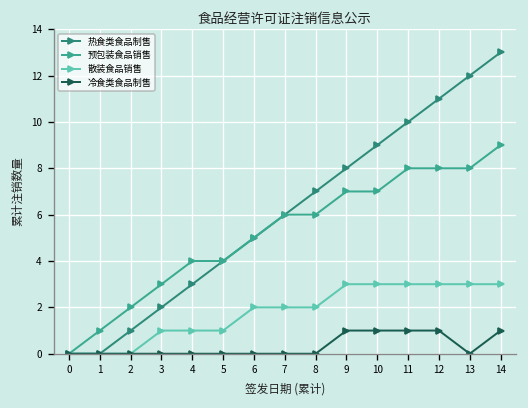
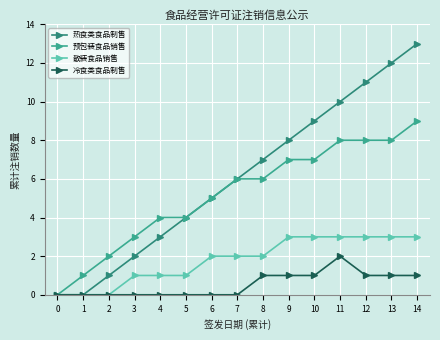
  {
    "冷食类食品制售": {
      "3": 0,
      "4": 0,
      "5": 0,
      "6": 0,
      "7": 0,
-     "8": 0,
+     "8": 1,
      "9": 1,
      "10": 1,
-     "11": 1,
+     "11": 2,
      "12": 1,
-     "13": 0,
+     "13": 1,
      "14": 1
    }
  }
